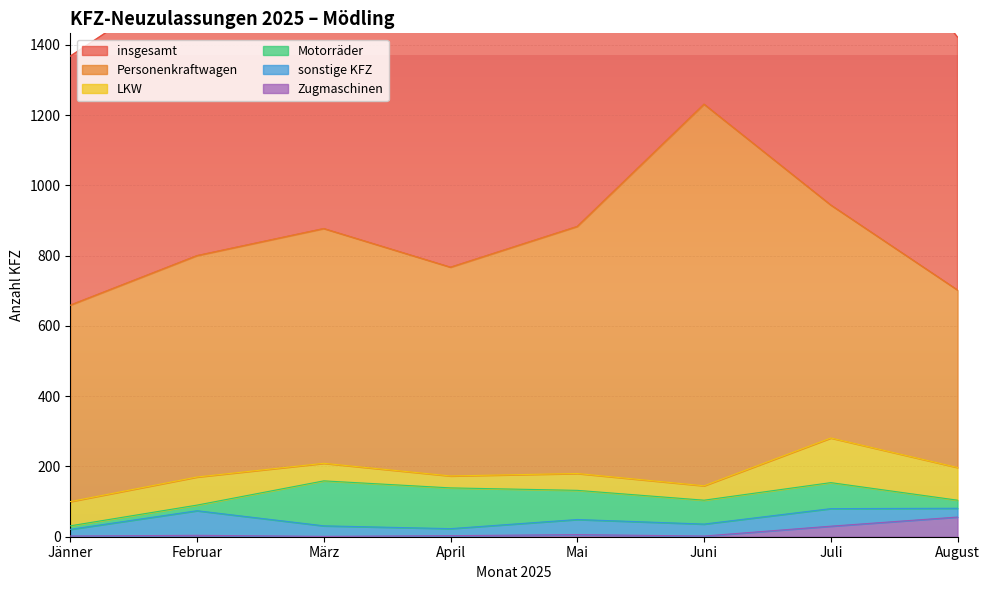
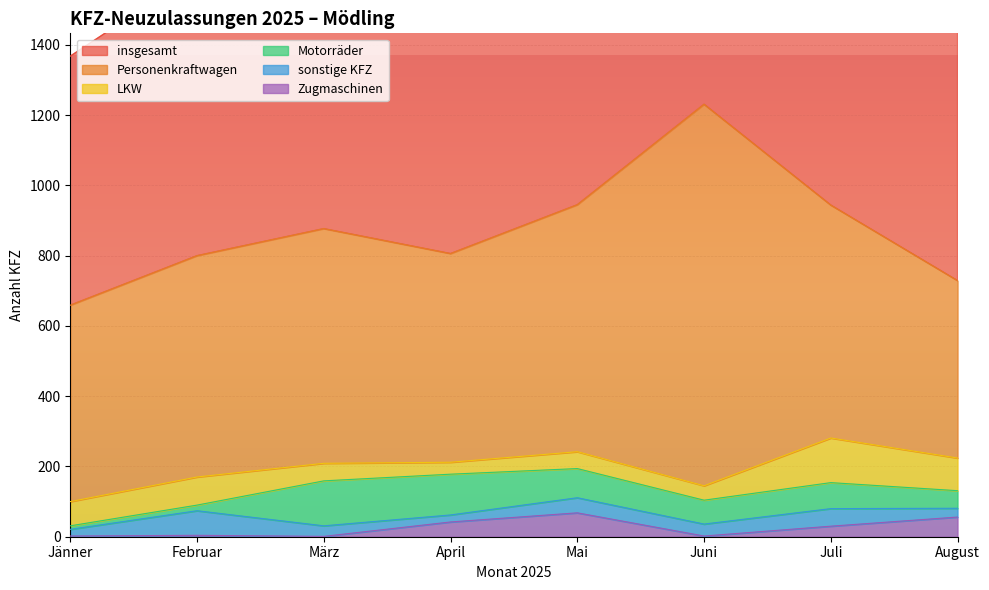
  {
    "Zugmaschinen": {
      "Jänner": 0,
      "Februar": 0,
      "März": 0,
-     "April": 0,
-     "Mai": 10,
+     "April": 40,
+     "Mai": 70,
      "Juni": 0,
      "Juli": 30,
      "August": 60
    },
    "sonstige KFZ": {
      "Jänner": 20,
      "Februar": 70,
      "März": 30,
      "April": 20,
      "Mai": 40,
      "Juni": 30,
      "Juli": 50,
      "August": 30
    },
    "Motorräder": {
      "Jänner": 10,
      "Februar": 20,
      "März": 130,
      "April": 120,
      "Mai": 80,
      "Juni": 70,
      "Juli": 70,
-     "August": 20
+     "August": 50
    },
    "LKW": {
      "Jänner": 70,
      "Februar": 80,
      "März": 50,
      "April": 30,
      "Mai": 50,
      "Juni": 40,
      "Juli": 130,
      "August": 90
    }
  }
